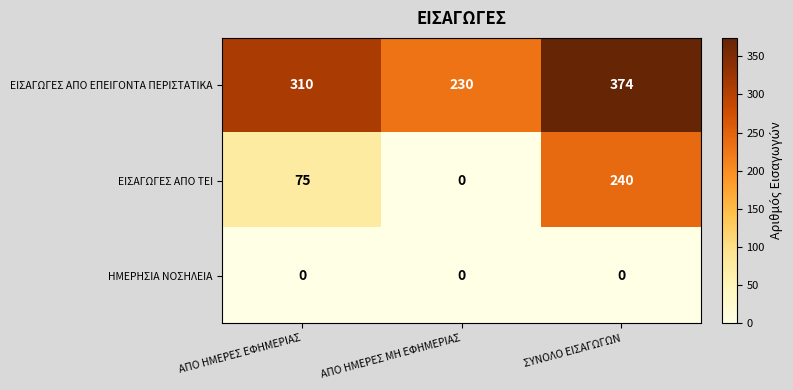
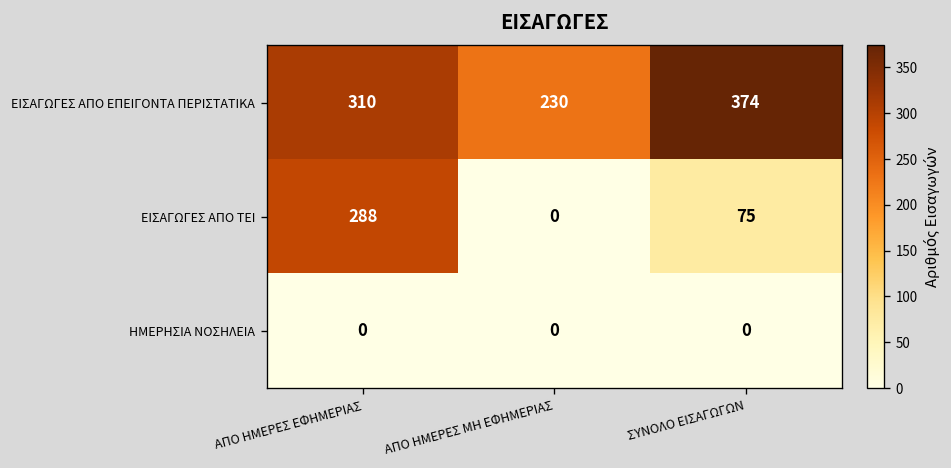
  {
    "ΕΙΣΑΓΩΓΕΣ ΑΠΟ ΕΠΕΙΓΟΝΤΑ ΠΕΡΙΣΤΑΤΙΚΑ": {
      "ΑΠΟ ΗΜΕΡΕΣ ΕΦΗΜΕΡΙΑΣ": 310,
      "ΑΠΟ ΗΜΕΡΕΣ ΜΗ ΕΦΗΜΕΡΙΑΣ": 230,
      "ΣΥΝΟΛΟ ΕΙΣΑΓΩΓΩΝ": 374
    },
    "ΕΙΣΑΓΩΓΕΣ ΑΠΟ ΤΕΙ": {
-     "ΑΠΟ ΗΜΕΡΕΣ ΕΦΗΜΕΡΙΑΣ": 75,
+     "ΑΠΟ ΗΜΕΡΕΣ ΕΦΗΜΕΡΙΑΣ": 288,
      "ΑΠΟ ΗΜΕΡΕΣ ΜΗ ΕΦΗΜΕΡΙΑΣ": 0,
-     "ΣΥΝΟΛΟ ΕΙΣΑΓΩΓΩΝ": 240
+     "ΣΥΝΟΛΟ ΕΙΣΑΓΩΓΩΝ": 75
    },
    "ΗΜΕΡΗΣΙΑ ΝΟΣΗΛΕΙΑ": {
      "ΑΠΟ ΗΜΕΡΕΣ ΕΦΗΜΕΡΙΑΣ": 0,
      "ΑΠΟ ΗΜΕΡΕΣ ΜΗ ΕΦΗΜΕΡΙΑΣ": 0,
      "ΣΥΝΟΛΟ ΕΙΣΑΓΩΓΩΝ": 0
    }
  }
